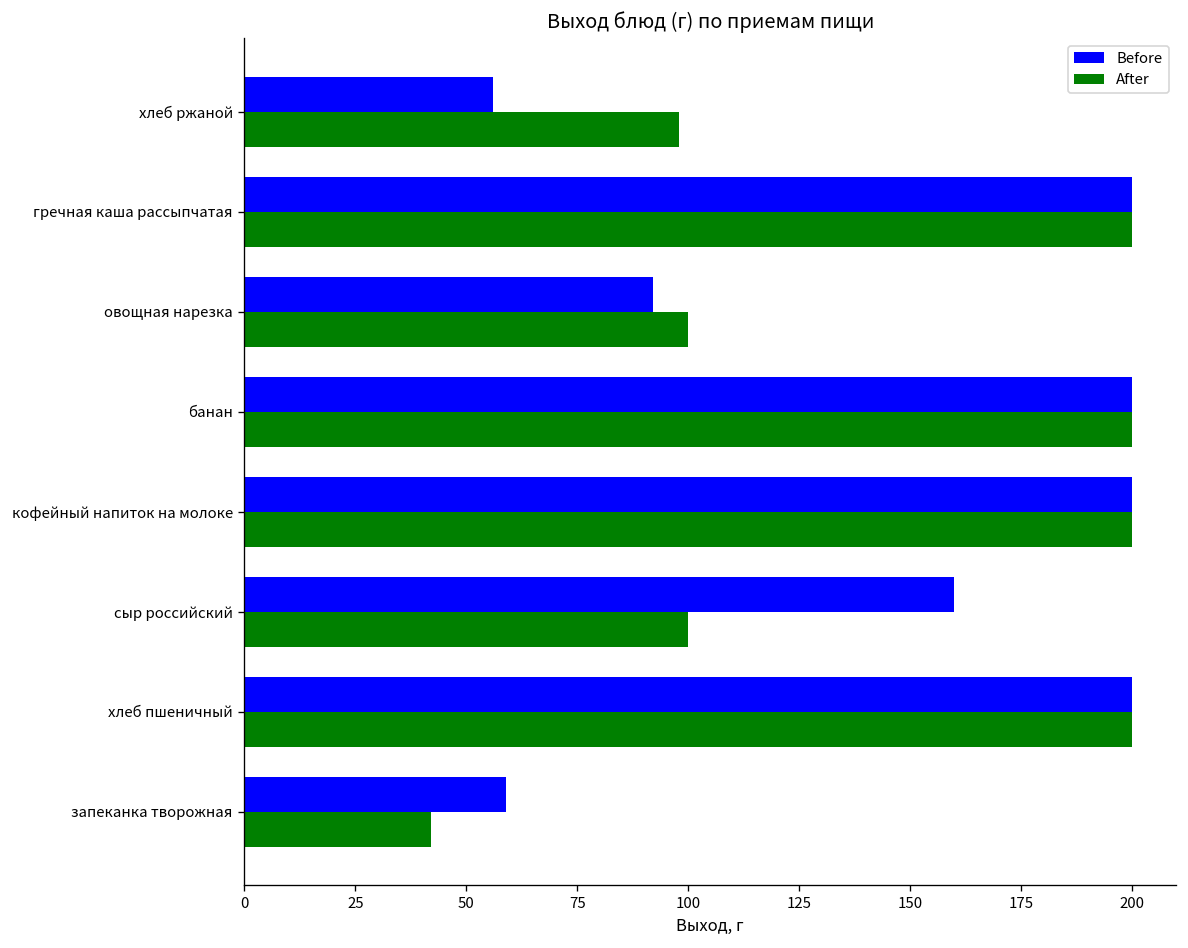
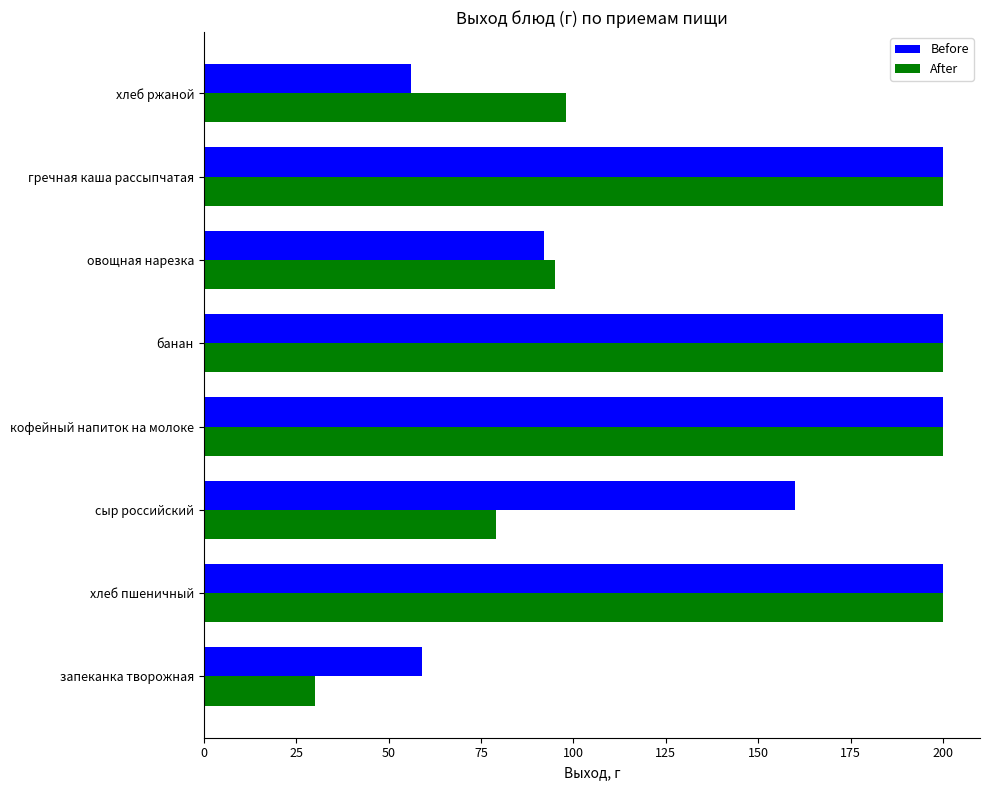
  {
    "Before": {
      "хлеб ржаной": 56,
      "гречная каша рассыпчатая": 200,
      "овощная нарезка": 92,
      "банан": 200,
      "кофейный напиток на молоке": 200,
      "сыр российский": 160,
      "хлеб пшеничный": 200,
      "запеканка творожная": 59
    },
    "After": {
      "хлеб ржаной": 98,
      "гречная каша рассыпчатая": 200,
-     "овощная нарезка": 100,
+     "овощная нарезка": 95,
      "банан": 200,
      "кофейный напиток на молоке": 200,
-     "сыр российский": 100,
+     "сыр российский": 79,
      "хлеб пшеничный": 200,
-     "запеканка творожная": 42
+     "запеканка творожная": 30
    }
  }
